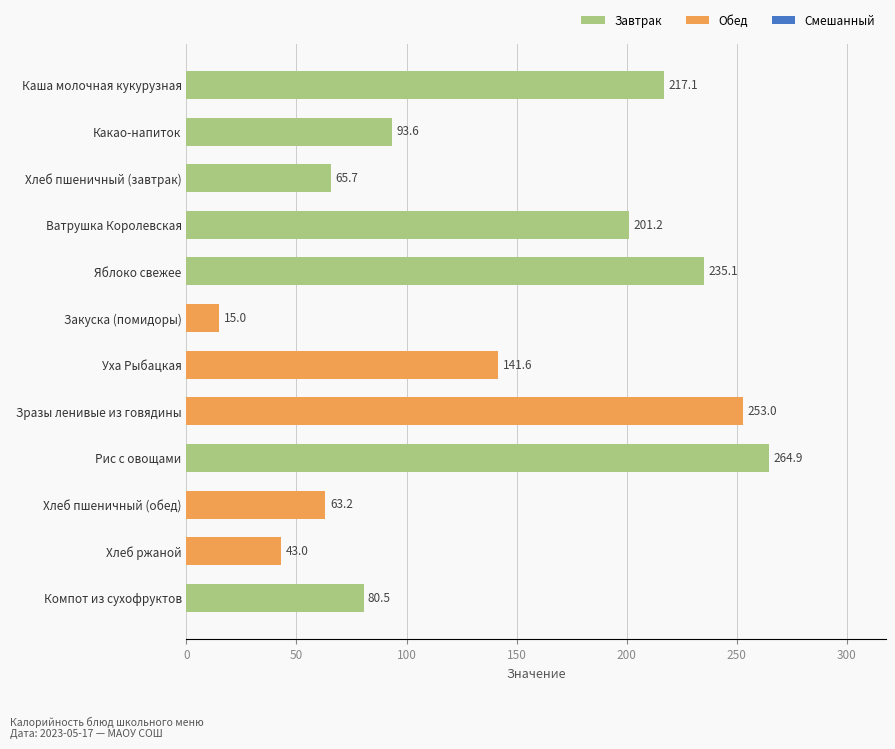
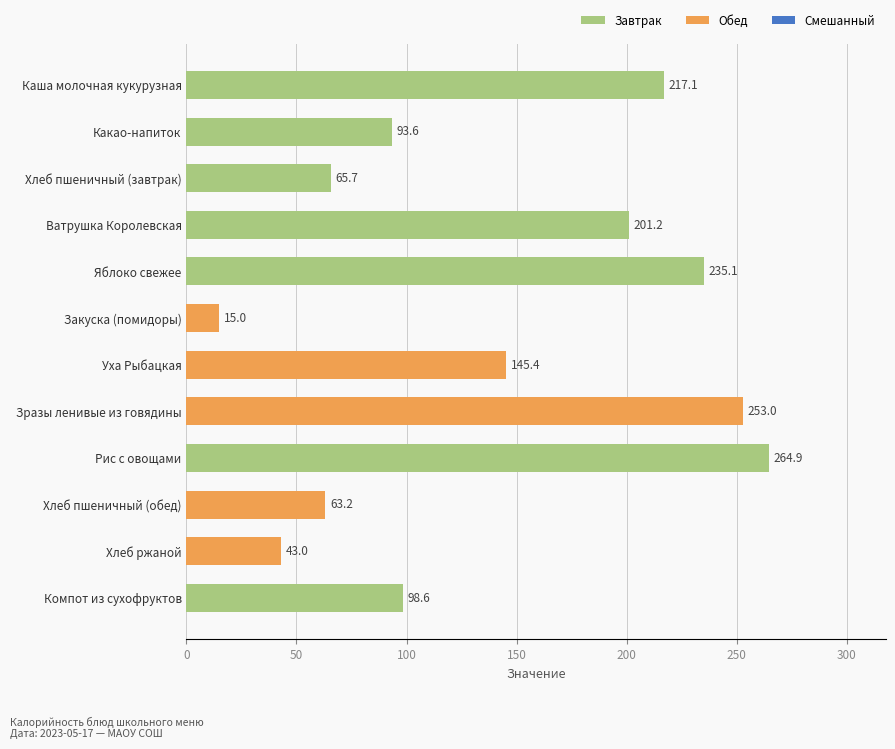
  {
    "Каша молочная кукурузная": 217.1,
    "Какао-напиток": 93.6,
    "Хлеб пшеничный (завтрак)": 65.7,
    "Ватрушка Королевская": 201.2,
    "Яблоко свежее": 235.1,
    "Закуска (помидоры)": 15.0,
-   "Уха Рыбацкая": 141.6,
+   "Уха Рыбацкая": 145.4,
    "Зразы ленивые из говядины": 253.0,
    "Рис с овощами": 264.9,
    "Хлеб пшеничный (обед)": 63.2,
    "Хлеб ржаной": 43.0,
-   "Компот из сухофруктов": 80.5
+   "Компот из сухофруктов": 98.6
  }
